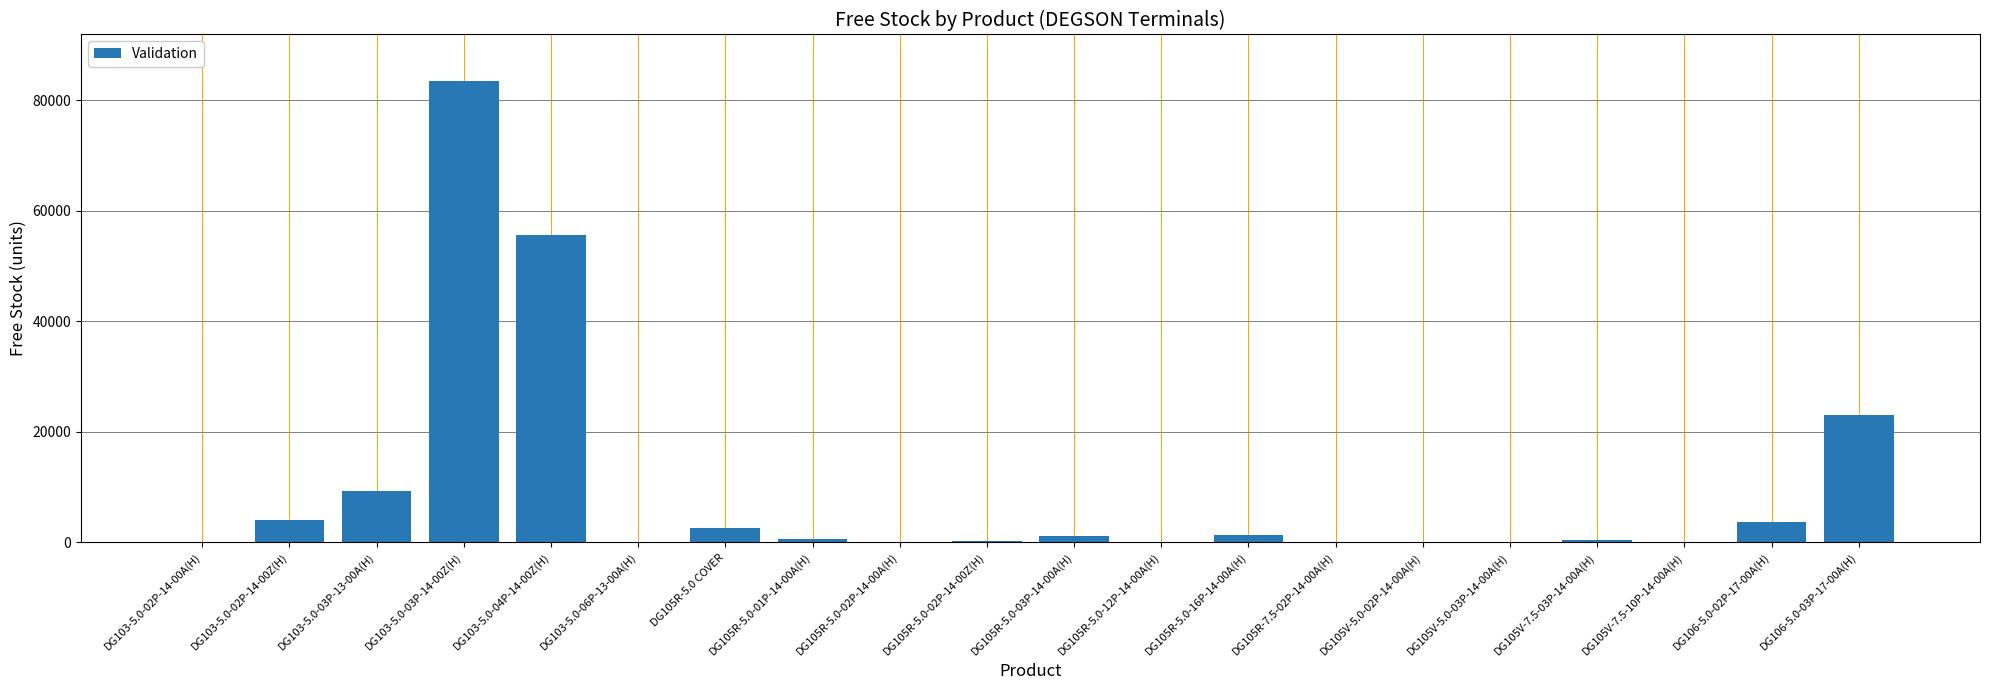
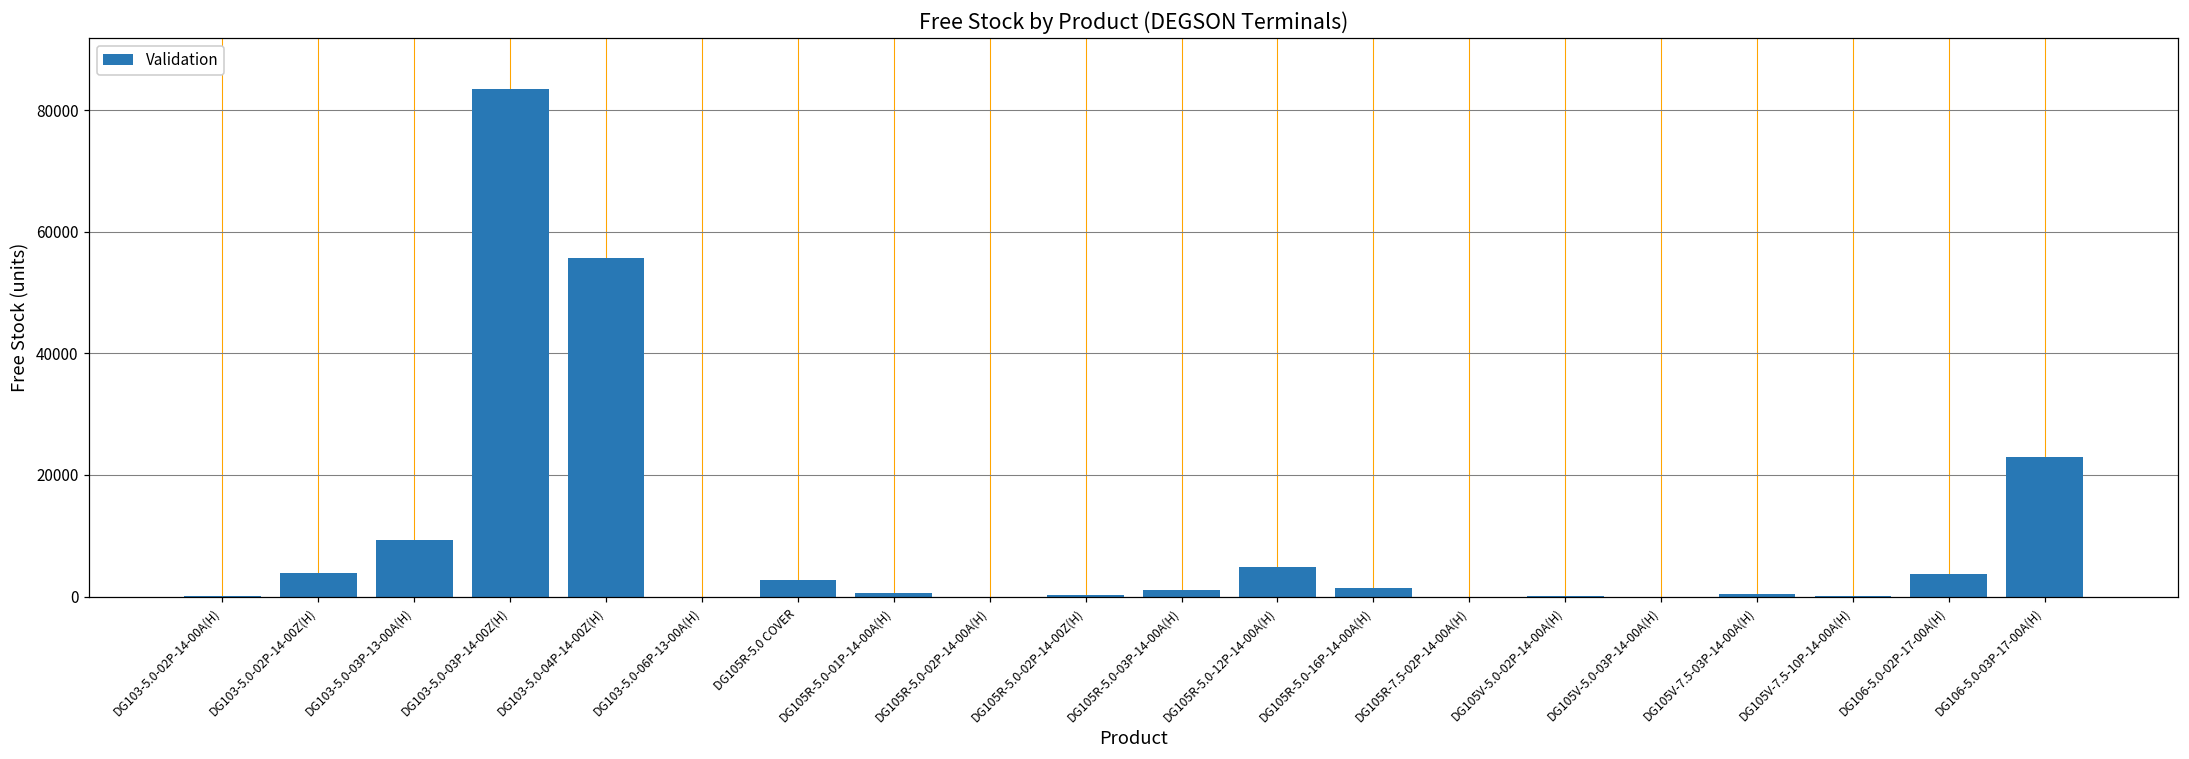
  {
    "DG103-5.0-02P-14-00Z(H)": 4000,
    "DG103-5.0-03P-13-00A(H)": 9000,
    "DG103-5.0-03P-14-00Z(H)": 84000,
    "DG103-5.0-04P-14-00Z(H)": 56000,
    "DG105R-5.0 COVER": 3000,
    "DG105R-5.0-01P-14-00A(H)": 1000,
    "DG105R-5.0-03P-14-00A(H)": 1000,
-   "DG105R-5.0-12P-14-00A(H)": 0,
+   "DG105R-5.0-12P-14-00A(H)": 5000,
    "DG105R-5.0-16P-14-00A(H)": 1000,
    "DG106-5.0-02P-17-00A(H)": 4000,
    "DG106-5.0-03P-17-00A(H)": 23000
  }
